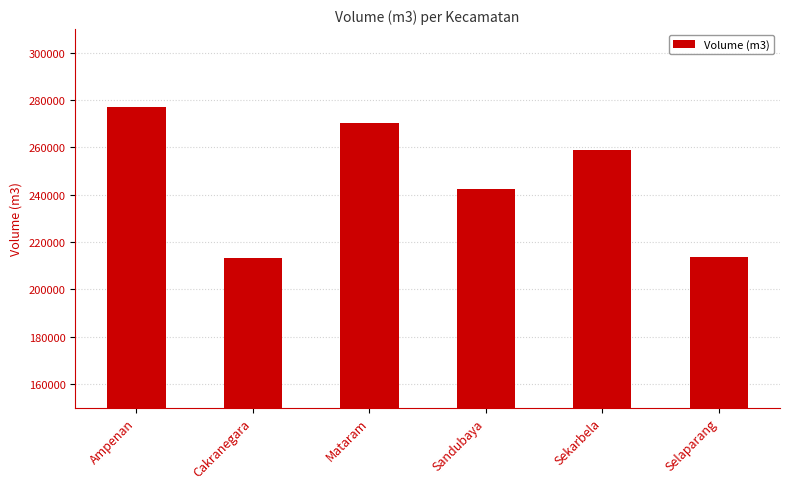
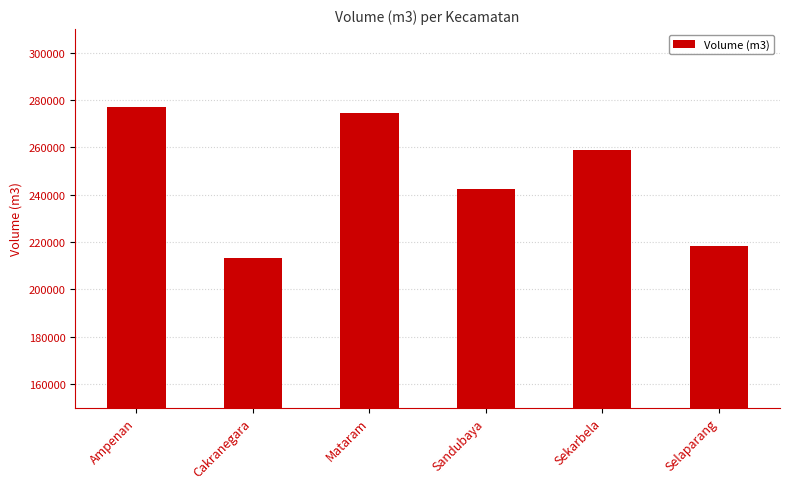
  {
    "Ampenan": 277000,
    "Cakranegara": 213000,
-   "Mataram": 270000,
+   "Mataram": 274000,
    "Sandubaya": 242000,
    "Sekarbela": 259000,
-   "Selaparang": 214000
+   "Selaparang": 218000
  }
